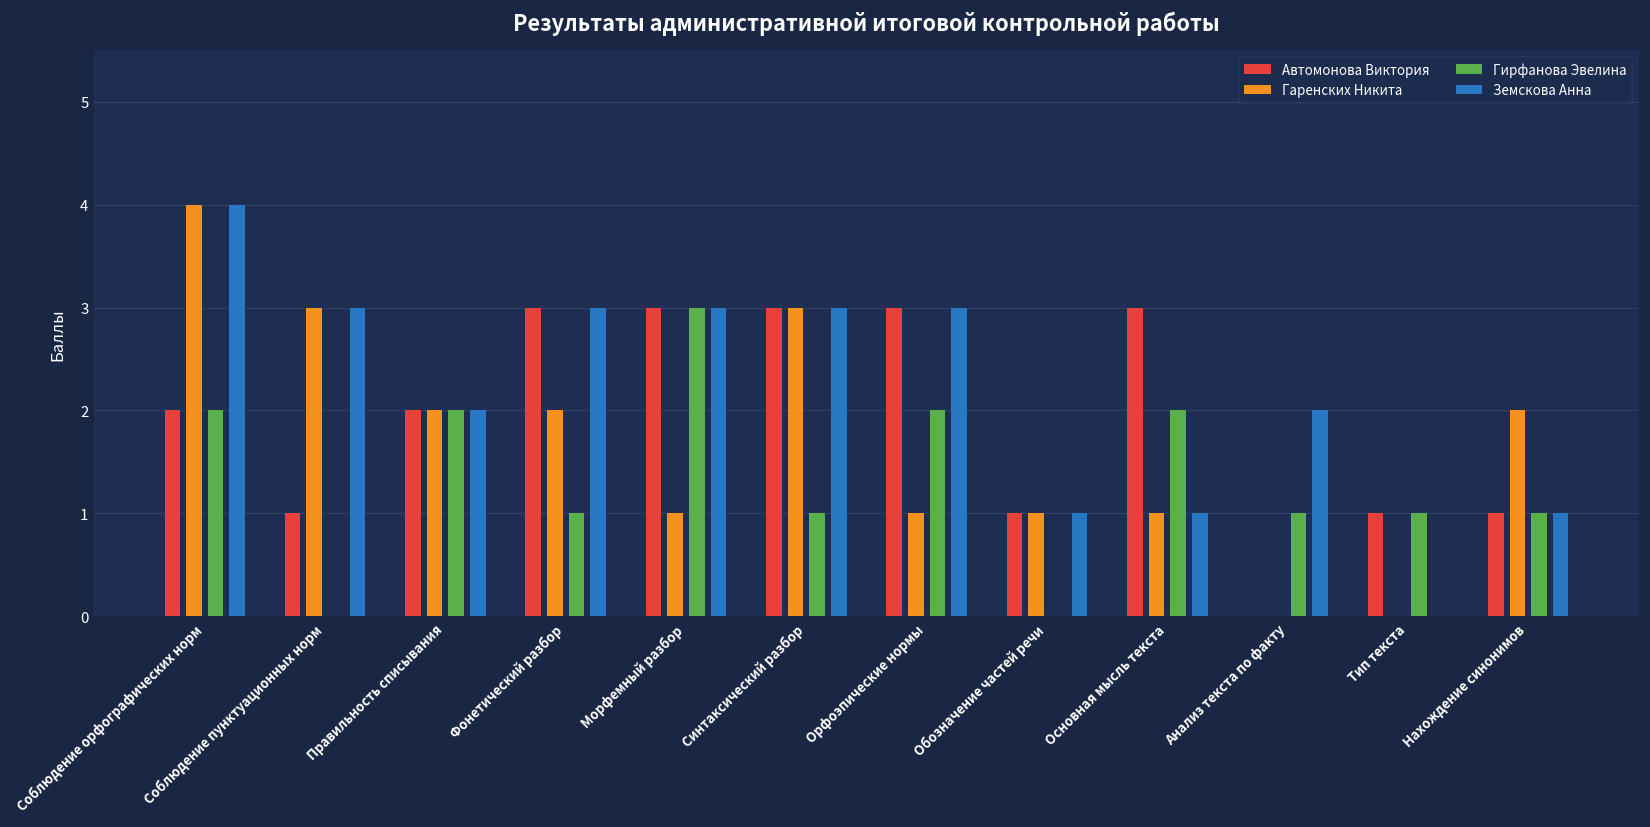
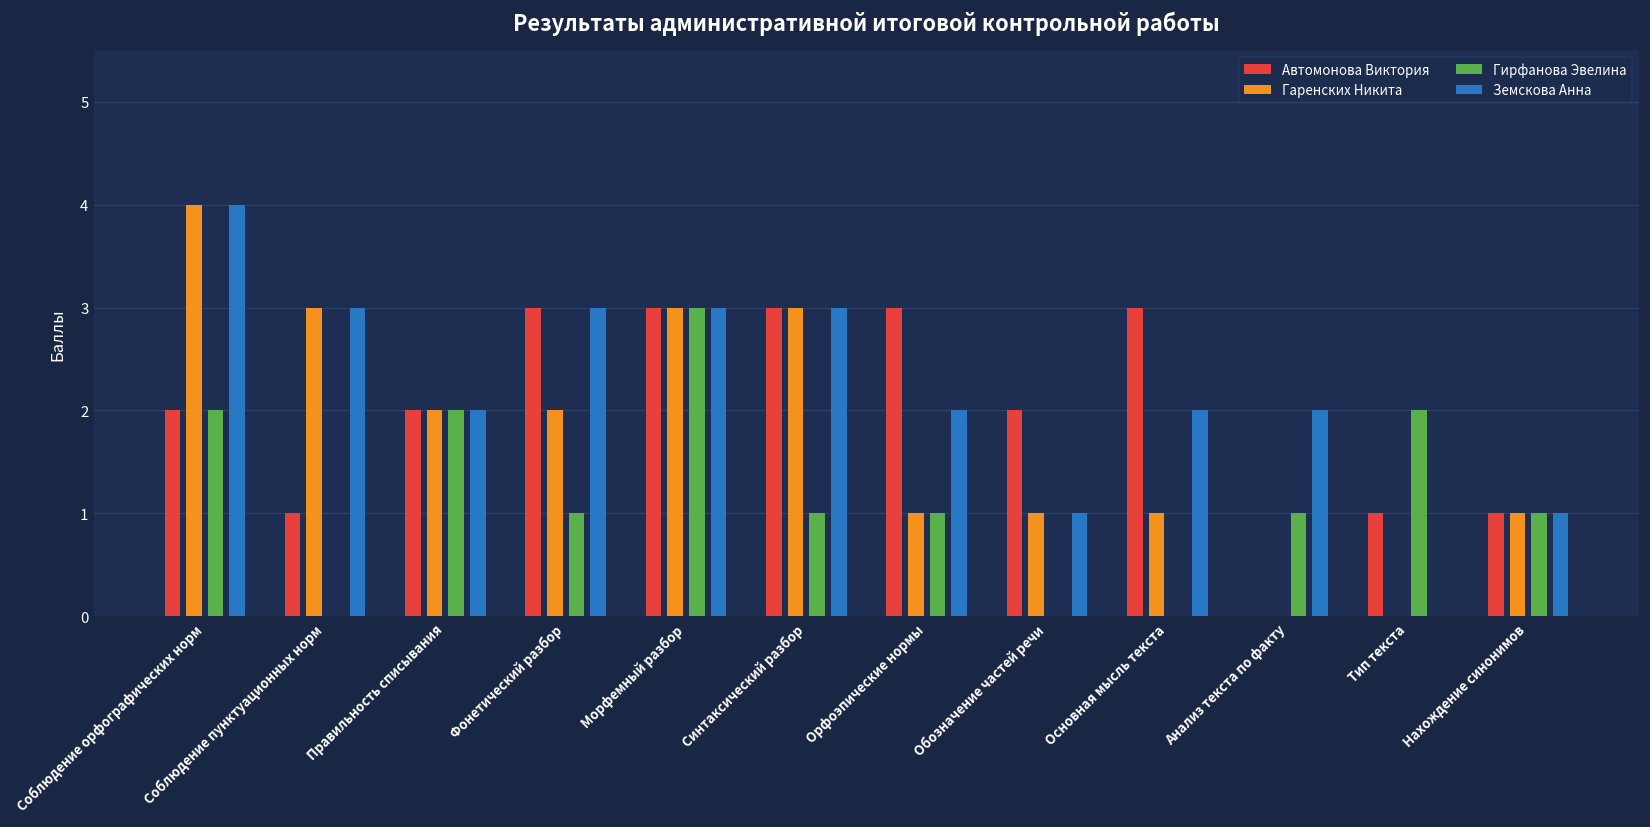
  {
    "Автомонова Виктория": {
      "Соблюдение орфографических норм": 2,
      "Соблюдение пунктуационных норм": 1,
      "Правильность списывания": 2,
      "Фонетический разбор": 3,
      "Морфемный разбор": 3,
      "Синтаксический разбор": 3,
      "Орфоэпические нормы": 3,
-     "Обозначение частей речи": 1,
+     "Обозначение частей речи": 2,
      "Основная мысль текста": 3,
      "Анализ текста по факту": 0,
      "Тип текста": 1,
      "Нахождение синонимов": 1
    },
    "Гаренских Никита": {
      "Соблюдение орфографических норм": 4,
      "Соблюдение пунктуационных норм": 3,
      "Правильность списывания": 2,
      "Фонетический разбор": 2,
-     "Морфемный разбор": 1,
+     "Морфемный разбор": 3,
      "Синтаксический разбор": 3,
      "Орфоэпические нормы": 1,
      "Обозначение частей речи": 1,
      "Основная мысль текста": 1,
      "Анализ текста по факту": 0,
      "Тип текста": 0,
-     "Нахождение синонимов": 2
+     "Нахождение синонимов": 1
    },
    "Гирфанова Эвелина": {
      "Соблюдение орфографических норм": 2,
      "Соблюдение пунктуационных норм": 0,
      "Правильность списывания": 2,
      "Фонетический разбор": 1,
      "Морфемный разбор": 3,
      "Синтаксический разбор": 1,
-     "Орфоэпические нормы": 2,
+     "Орфоэпические нормы": 1,
      "Обозначение частей речи": 0,
-     "Основная мысль текста": 2,
+     "Основная мысль текста": 0,
      "Анализ текста по факту": 1,
-     "Тип текста": 1,
+     "Тип текста": 2,
      "Нахождение синонимов": 1
    },
    "Земскова Анна": {
      "Соблюдение орфографических норм": 4,
      "Соблюдение пунктуационных норм": 3,
      "Правильность списывания": 2,
      "Фонетический разбор": 3,
      "Морфемный разбор": 3,
      "Синтаксический разбор": 3,
-     "Орфоэпические нормы": 3,
+     "Орфоэпические нормы": 2,
      "Обозначение частей речи": 1,
-     "Основная мысль текста": 1,
+     "Основная мысль текста": 2,
      "Анализ текста по факту": 2,
      "Тип текста": 0,
      "Нахождение синонимов": 1
    }
  }
